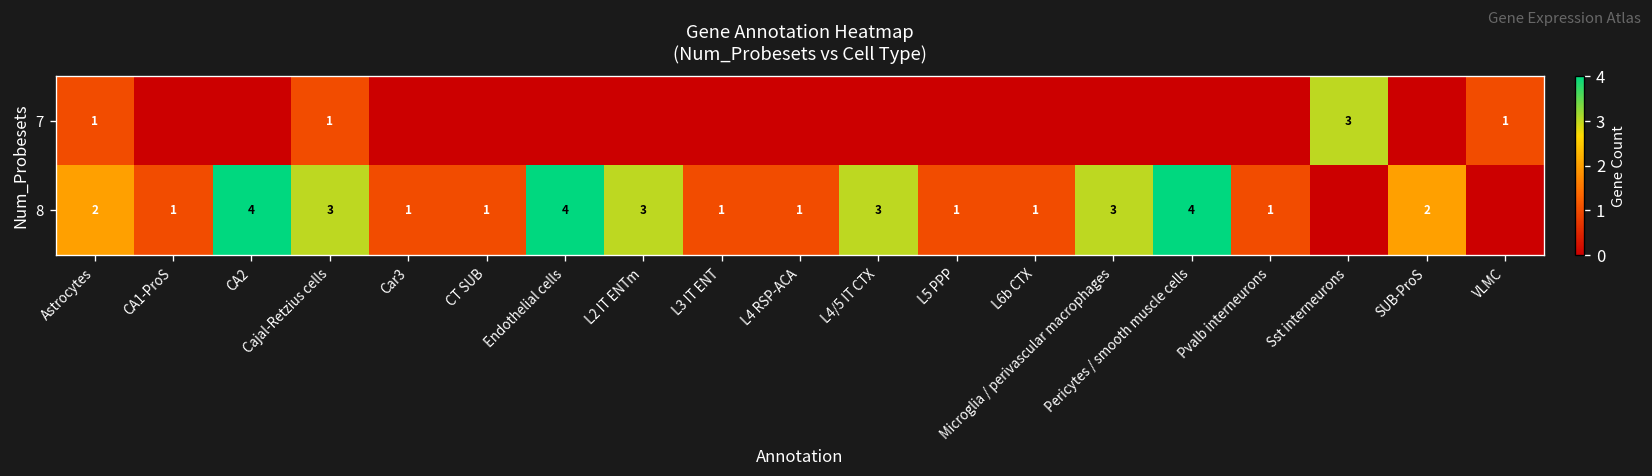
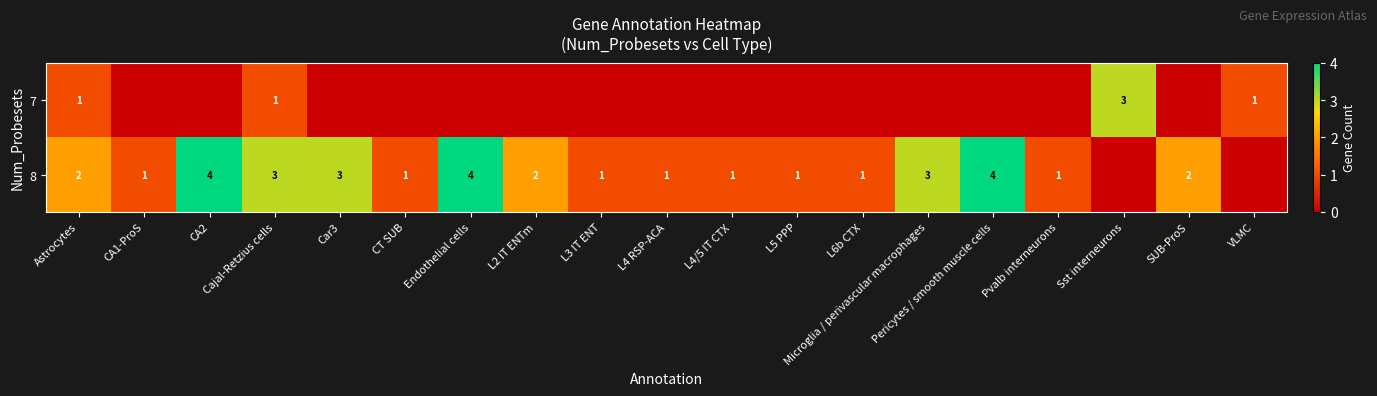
  {
    "7": {
      "Astrocytes": 1,
      "Cajal-Retzius cells": 1,
      "Sst interneurons": 3,
      "VLMC": 1
    },
    "8": {
      "Astrocytes": 2,
      "CA1-ProS": 1,
      "CA2": 4,
      "Cajal-Retzius cells": 3,
-     "Car3": 1,
+     "Car3": 3,
      "CT SUB": 1,
      "Endothelial cells": 4,
-     "L2 IT ENTm": 3,
+     "L2 IT ENTm": 2,
      "L3 IT ENT": 1,
      "L4 RSP-ACA": 1,
-     "L4/5 IT CTX": 3,
+     "L4/5 IT CTX": 1,
      "L5 PPP": 1,
      "L6b CTX": 1,
      "Microglia / perivascular macrophages": 3,
      "Pericytes / smooth muscle cells": 4,
      "Pvalb interneurons": 1,
      "SUB-ProS": 2
    }
  }
